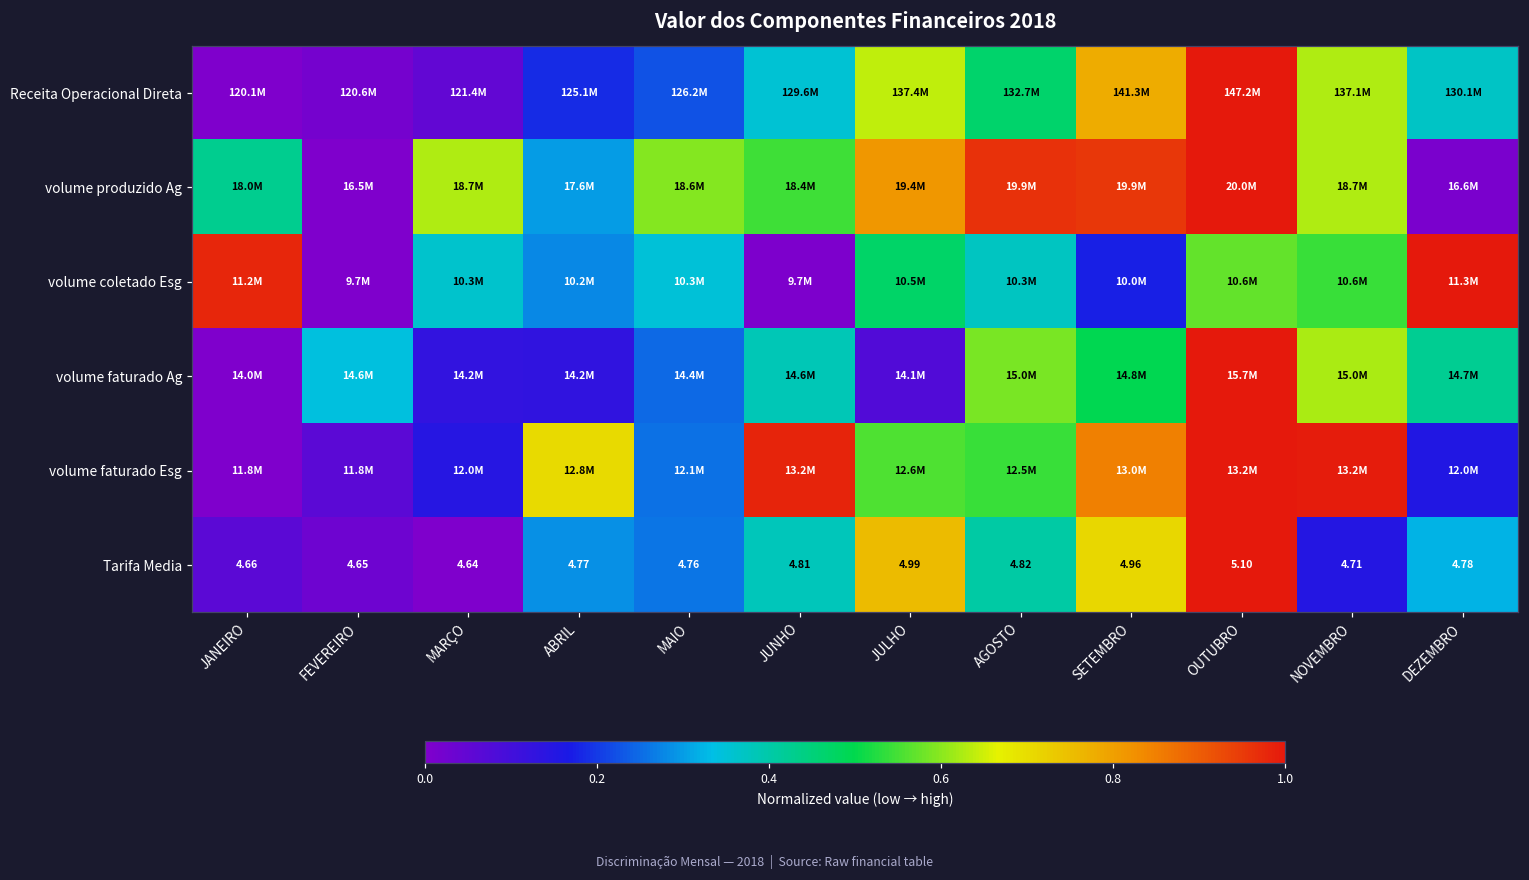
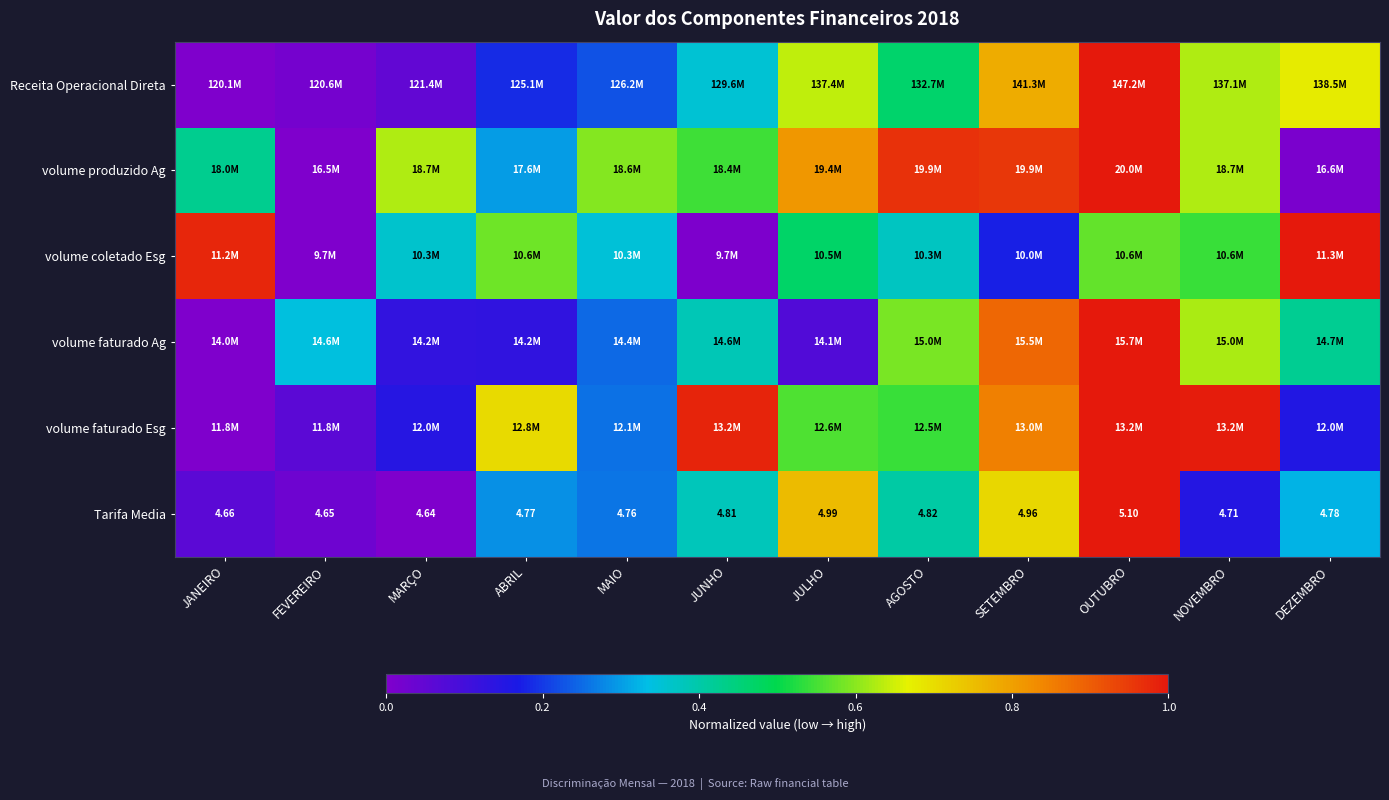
  {
    "Receita Operacional Direta": {
      "JANEIRO": "120.1M",
      "FEVEREIRO": "120.6M",
      "MARÇO": "121.4M",
      "ABRIL": "125.1M",
      "MAIO": "126.2M",
      "JUNHO": "129.6M",
      "JULHO": "137.4M",
      "AGOSTO": "132.7M",
      "SETEMBRO": "141.3M",
      "OUTUBRO": "147.2M",
      "NOVEMBRO": "137.1M",
-     "DEZEMBRO": "130.1M"
+     "DEZEMBRO": "138.5M"
    },
    "volume produzido Ag": {
      "JANEIRO": "18.0M",
      "FEVEREIRO": "16.5M",
      "MARÇO": "18.7M",
      "ABRIL": "17.6M",
      "MAIO": "18.6M",
      "JUNHO": "18.4M",
      "JULHO": "19.4M",
      "AGOSTO": "19.9M",
      "SETEMBRO": "19.9M",
      "OUTUBRO": "20.0M",
      "NOVEMBRO": "18.7M",
      "DEZEMBRO": "16.6M"
    },
    "volume coletado Esg": {
      "JANEIRO": "11.2M",
      "FEVEREIRO": "9.7M",
      "MARÇO": "10.3M",
-     "ABRIL": "10.2M",
+     "ABRIL": "10.6M",
      "MAIO": "10.3M",
      "JUNHO": "9.7M",
      "JULHO": "10.5M",
      "AGOSTO": "10.3M",
      "SETEMBRO": "10.0M",
      "OUTUBRO": "10.6M",
      "NOVEMBRO": "10.6M",
      "DEZEMBRO": "11.3M"
    },
    "volume faturado Ag": {
      "JANEIRO": "14.0M",
      "FEVEREIRO": "14.6M",
      "MARÇO": "14.2M",
      "ABRIL": "14.2M",
      "MAIO": "14.4M",
      "JUNHO": "14.6M",
      "JULHO": "14.1M",
      "AGOSTO": "15.0M",
-     "SETEMBRO": "14.8M",
+     "SETEMBRO": "15.5M",
      "OUTUBRO": "15.7M",
      "NOVEMBRO": "15.0M",
      "DEZEMBRO": "14.7M"
    },
    "volume faturado Esg": {
      "JANEIRO": "11.8M",
      "FEVEREIRO": "11.8M",
      "MARÇO": "12.0M",
      "ABRIL": "12.8M",
      "MAIO": "12.1M",
      "JUNHO": "13.2M",
      "JULHO": "12.6M",
      "AGOSTO": "12.5M",
      "SETEMBRO": "13.0M",
      "OUTUBRO": "13.2M",
      "NOVEMBRO": "13.2M",
      "DEZEMBRO": "12.0M"
    },
    "Tarifa Media": {
      "JANEIRO": "4.66",
      "FEVEREIRO": "4.65",
      "MARÇO": "4.64",
      "ABRIL": "4.77",
      "MAIO": "4.76",
      "JUNHO": "4.81",
      "JULHO": "4.99",
      "AGOSTO": "4.82",
      "SETEMBRO": "4.96",
      "OUTUBRO": "5.10",
      "NOVEMBRO": "4.71",
      "DEZEMBRO": "4.78"
    }
  }
